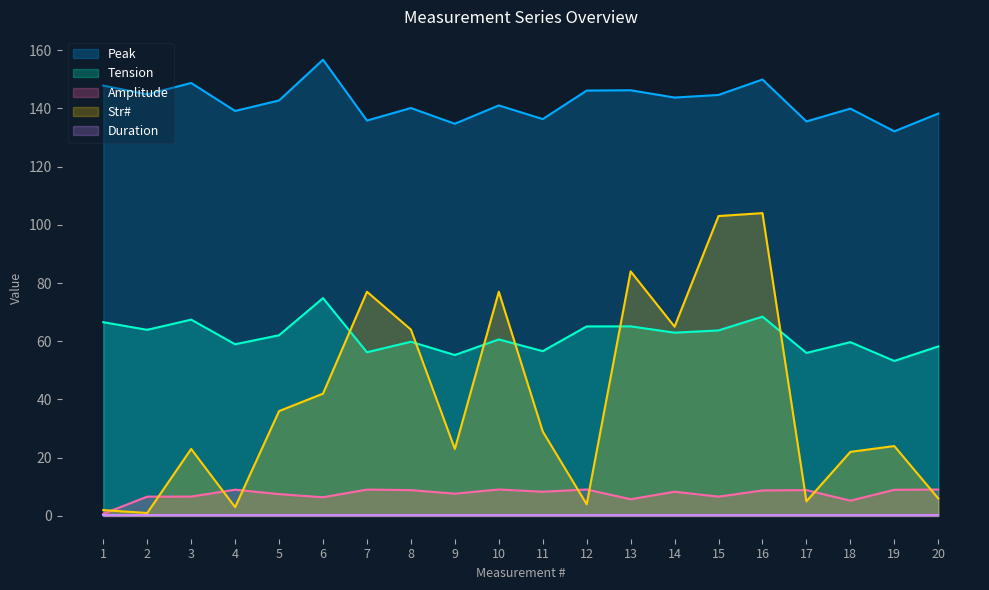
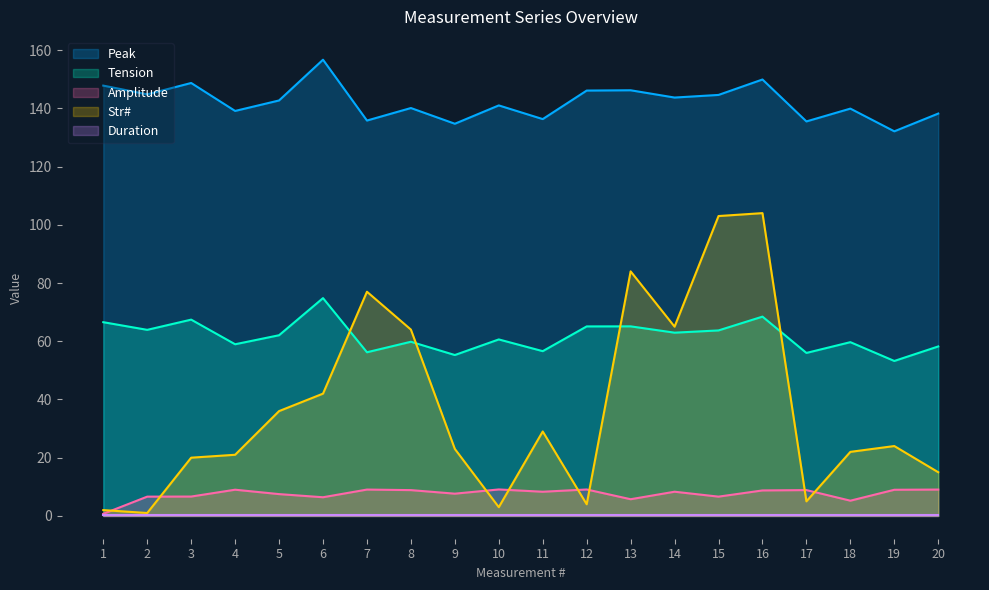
  {
    "Str#": {
      "1": 2,
-     "3": 23,
-     "4": 3,
+     "3": 20,
+     "4": 21,
      "5": 36,
      "6": 42,
      "7": 77,
      "8": 64,
      "9": 23,
-     "10": 77,
+     "10": 3,
      "11": 29,
      "12": 4,
      "13": 84,
      "14": 65,
      "15": 103,
      "16": 104,
      "17": 5,
      "18": 22,
      "19": 24,
-     "20": 6
+     "20": 15
    }
  }
